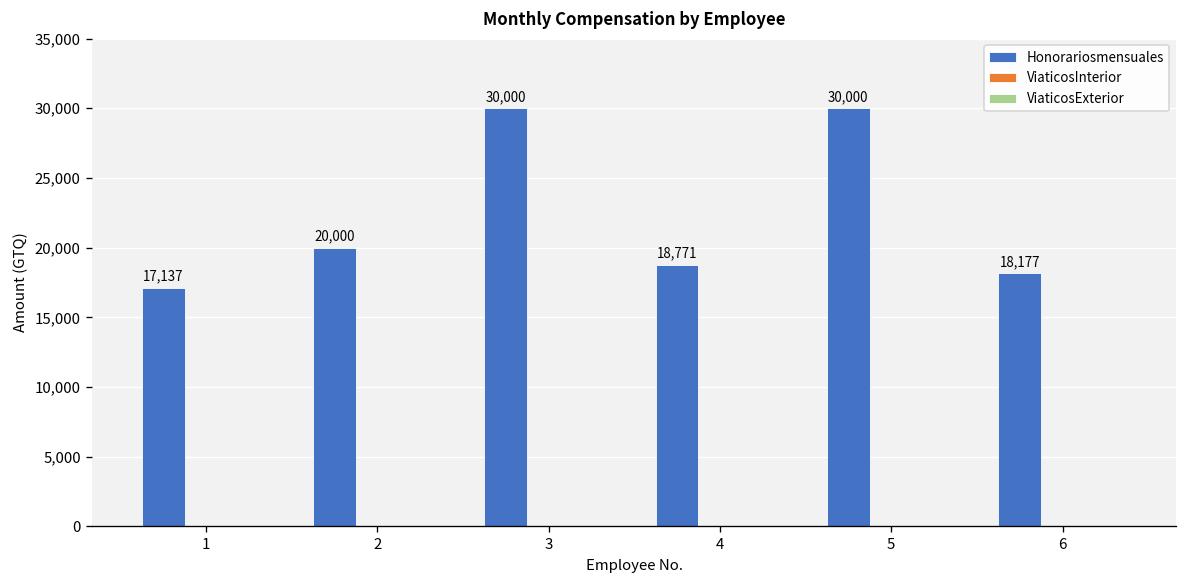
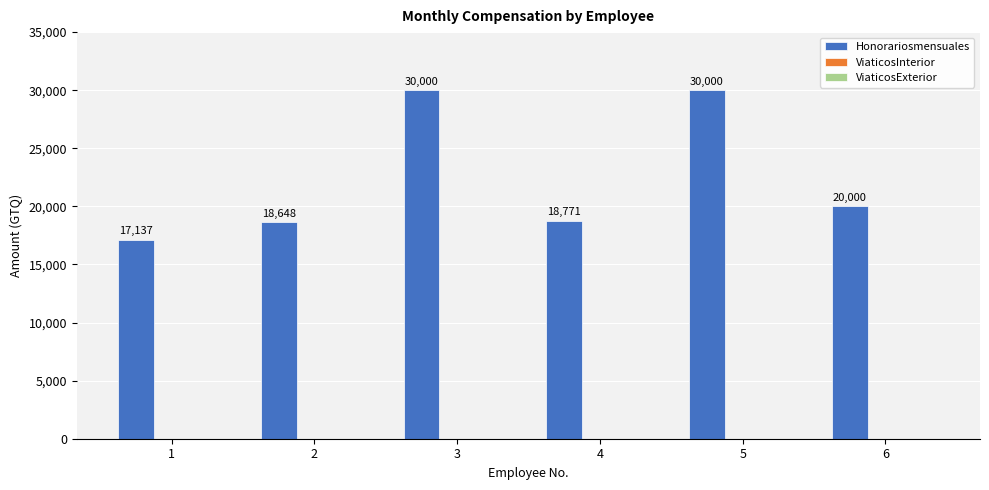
  {
    "Honorariosmensuales": {
      "1": "17,137",
-     "2": "20,000",
+     "2": "18,648",
      "3": "30,000",
      "4": "18,771",
      "5": "30,000",
-     "6": "18,177"
+     "6": "20,000"
    },
    "ViaticosInterior": {
      "1": "0",
      "2": "0",
      "3": "0",
      "4": "0",
      "5": "0",
      "6": "0"
    },
    "ViaticosExterior": {
      "1": "0",
      "2": "0",
      "3": "0",
      "4": "0",
      "5": "0",
      "6": "0"
    }
  }
